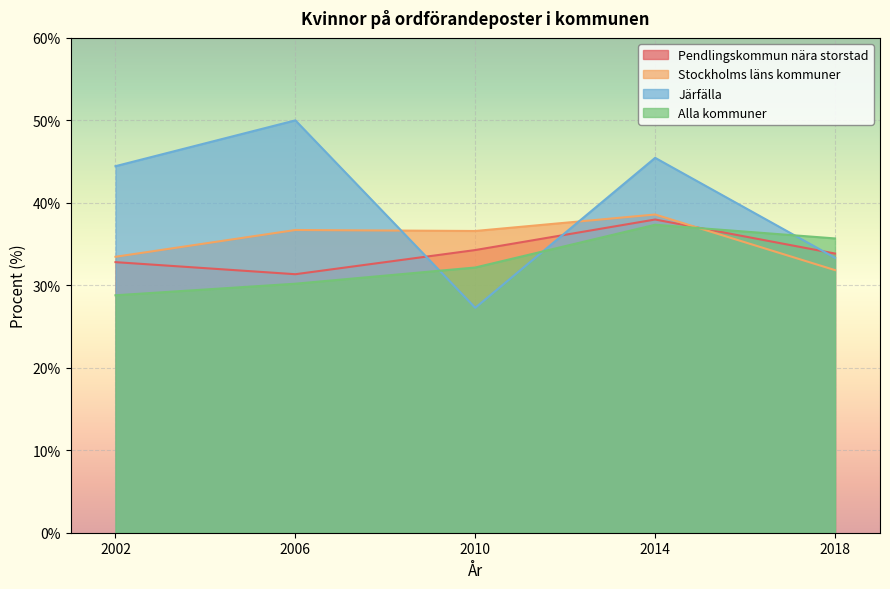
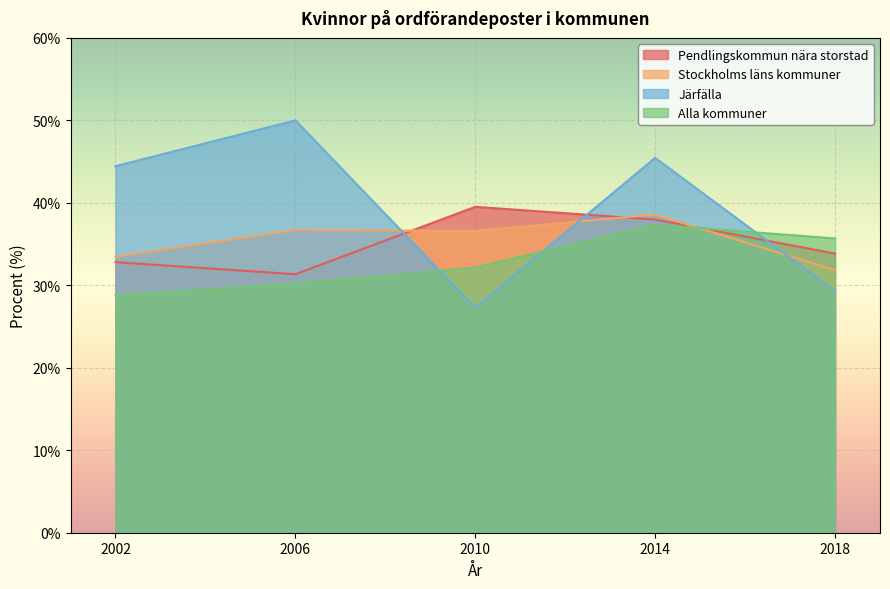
  {
    "Pendlingskommun nära storstad": {
      "2002": "33%",
      "2006": "31%",
-     "2010": "34%",
+     "2010": "40%",
      "2014": "38%",
      "2018": "34%"
    },
    "Stockholms läns kommuner": {
      "2002": "33%",
      "2006": "37%",
      "2010": "37%",
      "2014": "39%",
      "2018": "32%"
    },
    "Järfälla": {
      "2002": "44%",
      "2006": "50%",
      "2010": "27%",
      "2014": "45%",
-     "2018": "33%"
+     "2018": "29%"
    },
    "Alla kommuner": {
      "2002": "29%",
      "2006": "30%",
      "2010": "32%",
      "2014": "37%",
      "2018": "36%"
    }
  }
